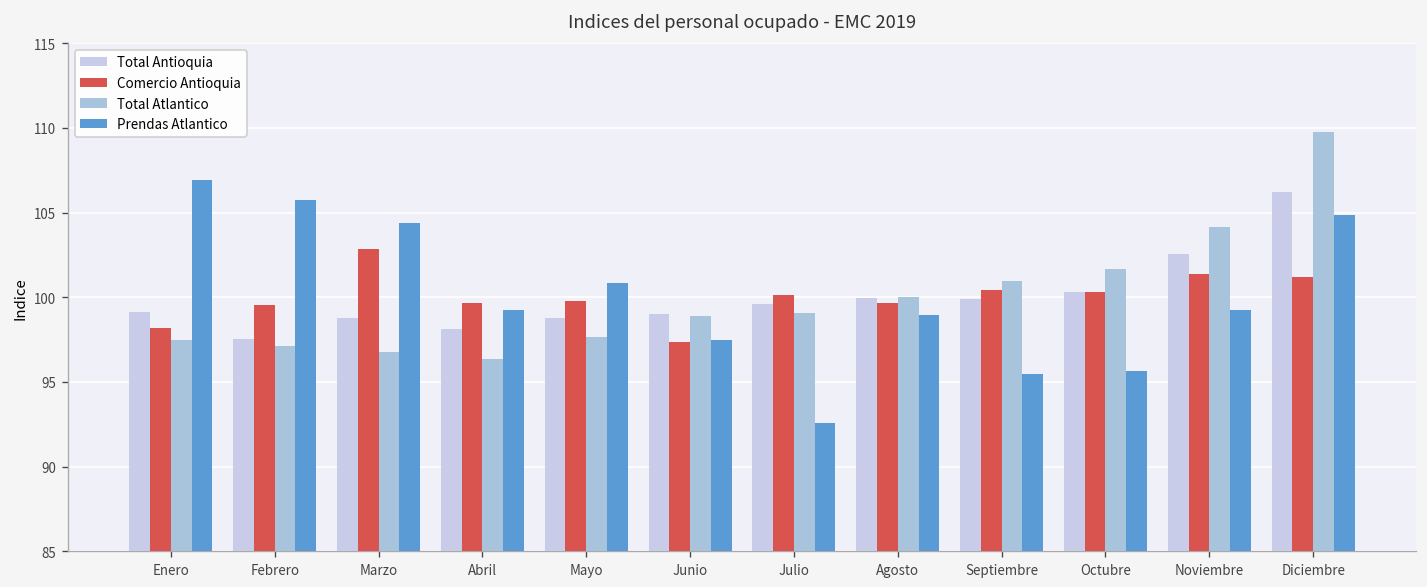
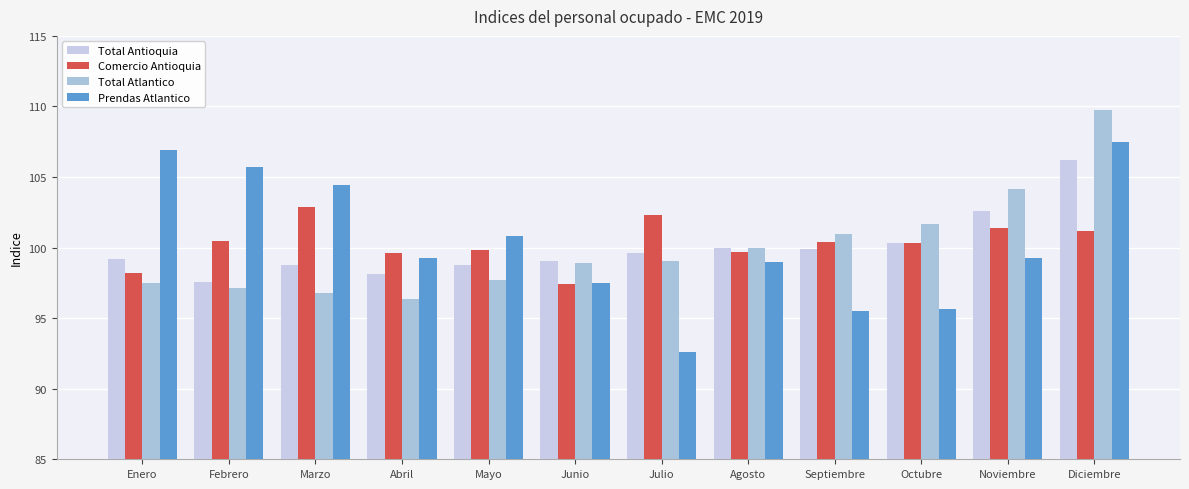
  {
    "Comercio Antioquia": {
      "Enero": 98.2,
-     "Febrero": 99.5,
+     "Febrero": 100.5,
      "Marzo": 102.9,
      "Abril": 99.7,
      "Mayo": 99.8,
      "Junio": 97.4,
-     "Julio": 100.1,
+     "Julio": 102.3,
      "Agosto": 99.7,
      "Septiembre": 100.4,
      "Octubre": 100.3,
      "Noviembre": 101.4,
      "Diciembre": 101.2
    },
    "Prendas Atlantico": {
      "Enero": 106.9,
      "Febrero": 105.7,
      "Marzo": 104.4,
      "Abril": 99.2,
      "Mayo": 100.8,
      "Junio": 97.5,
      "Julio": 92.6,
      "Agosto": 99.0,
      "Septiembre": 95.5,
      "Octubre": 95.6,
      "Noviembre": 99.3,
-     "Diciembre": 104.9
+     "Diciembre": 107.5
    }
  }
